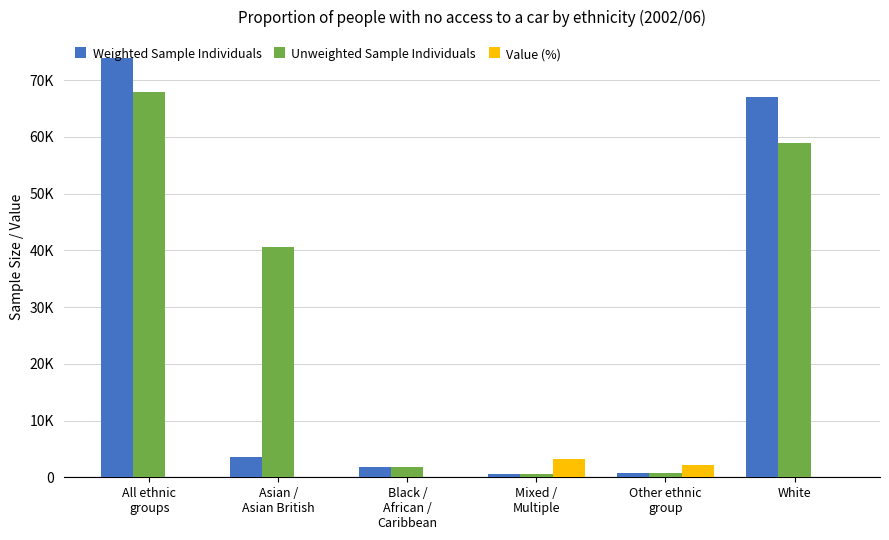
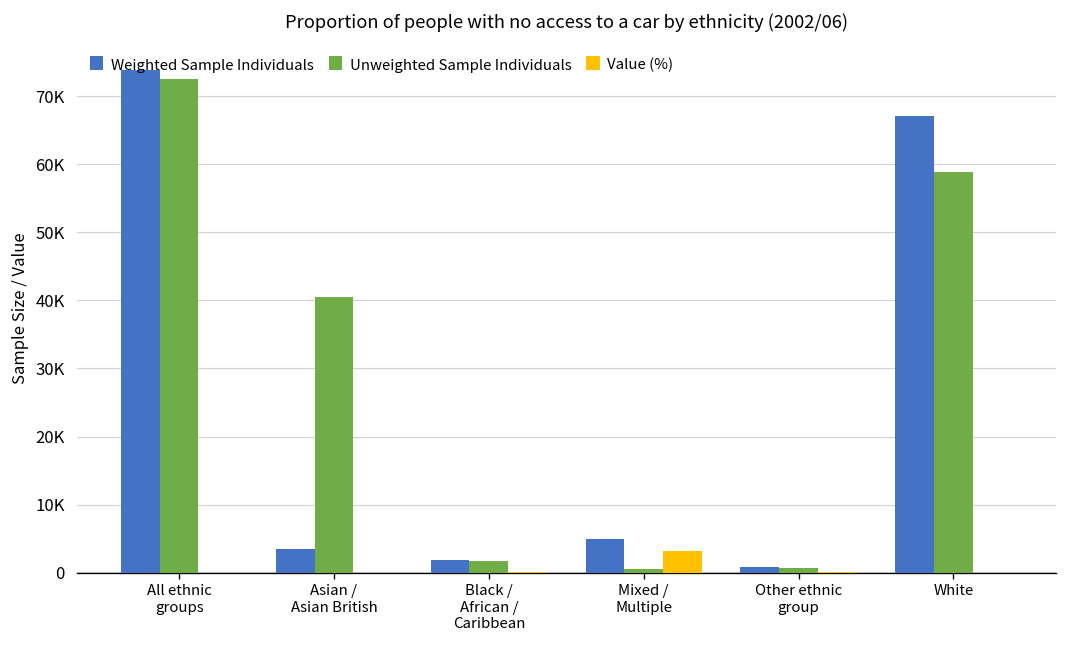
  {
    "Weighted Sample Individuals": {
      "All ethnic groups": 74000,
      "Asian / Asian British": 4000,
      "Black / African / Caribbean": 2000,
-     "Mixed / Multiple": 1000,
+     "Mixed / Multiple": 5000,
      "Other ethnic group": 1000,
      "White": 67000
    },
    "Unweighted Sample Individuals": {
-     "All ethnic groups": 68000,
+     "All ethnic groups": 72000,
      "Asian / Asian British": 40000,
      "Black / African / Caribbean": 2000,
      "Mixed / Multiple": 1000,
      "Other ethnic group": 1000,
      "White": 59000
    },
    "Value (%)": {
      "Mixed / Multiple": 3000,
-     "Other ethnic group": 2000
+     "Other ethnic group": 0
    }
  }
